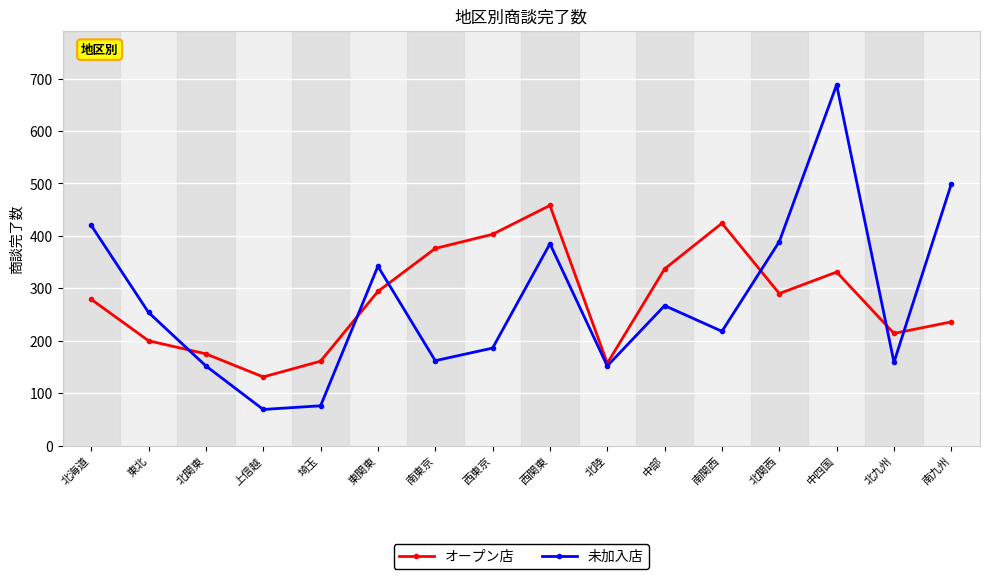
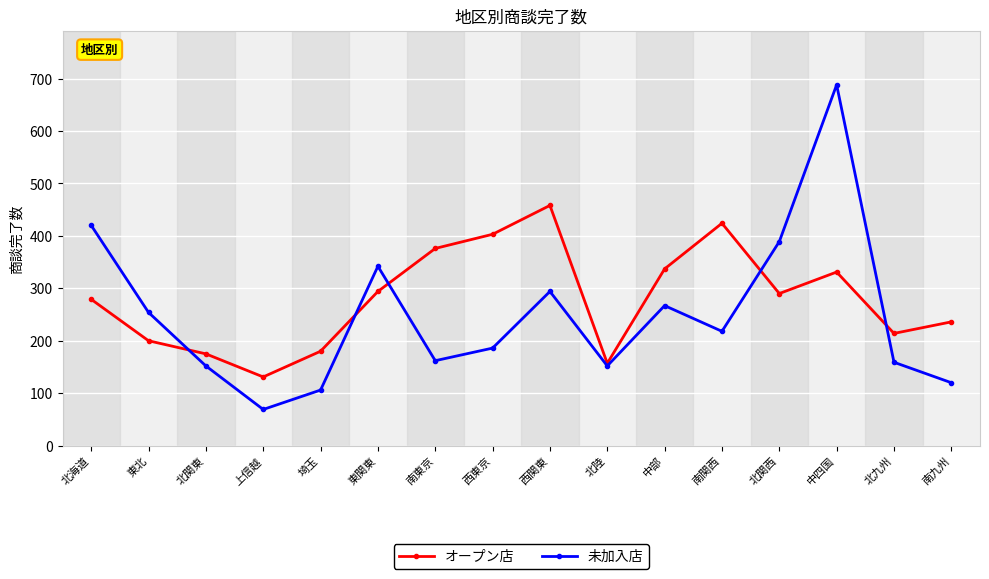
  {
    "オープン店": {
      "北海道": 280,
      "東北": 200,
      "北関東": 180,
      "上信越": 130,
-     "埼玉": 160,
+     "埼玉": 180,
      "東関東": 290,
      "南東京": 380,
      "西東京": 400,
      "西関東": 460,
      "北陸": 160,
      "中部": 340,
      "南関西": 420,
      "北関西": 290,
      "中四国": 330,
      "北九州": 210,
      "南九州": 240
    },
    "未加入店": {
      "北海道": 420,
      "東北": 250,
      "北関東": 150,
      "上信越": 70,
-     "埼玉": 80,
+     "埼玉": 110,
      "東関東": 340,
      "南東京": 160,
      "西東京": 190,
-     "西関東": 390,
+     "西関東": 290,
      "北陸": 150,
      "中部": 270,
      "南関西": 220,
      "北関西": 390,
      "中四国": 690,
      "北九州": 160,
-     "南九州": 500
+     "南九州": 120
    }
  }
